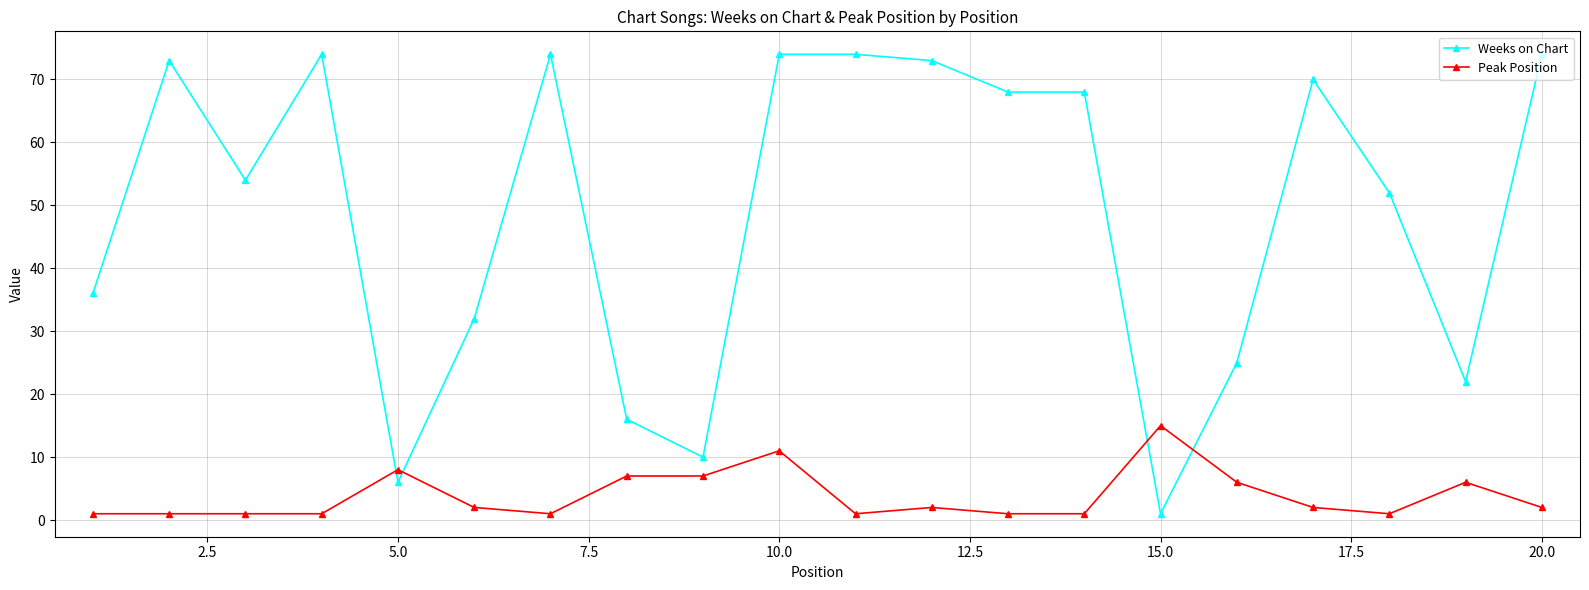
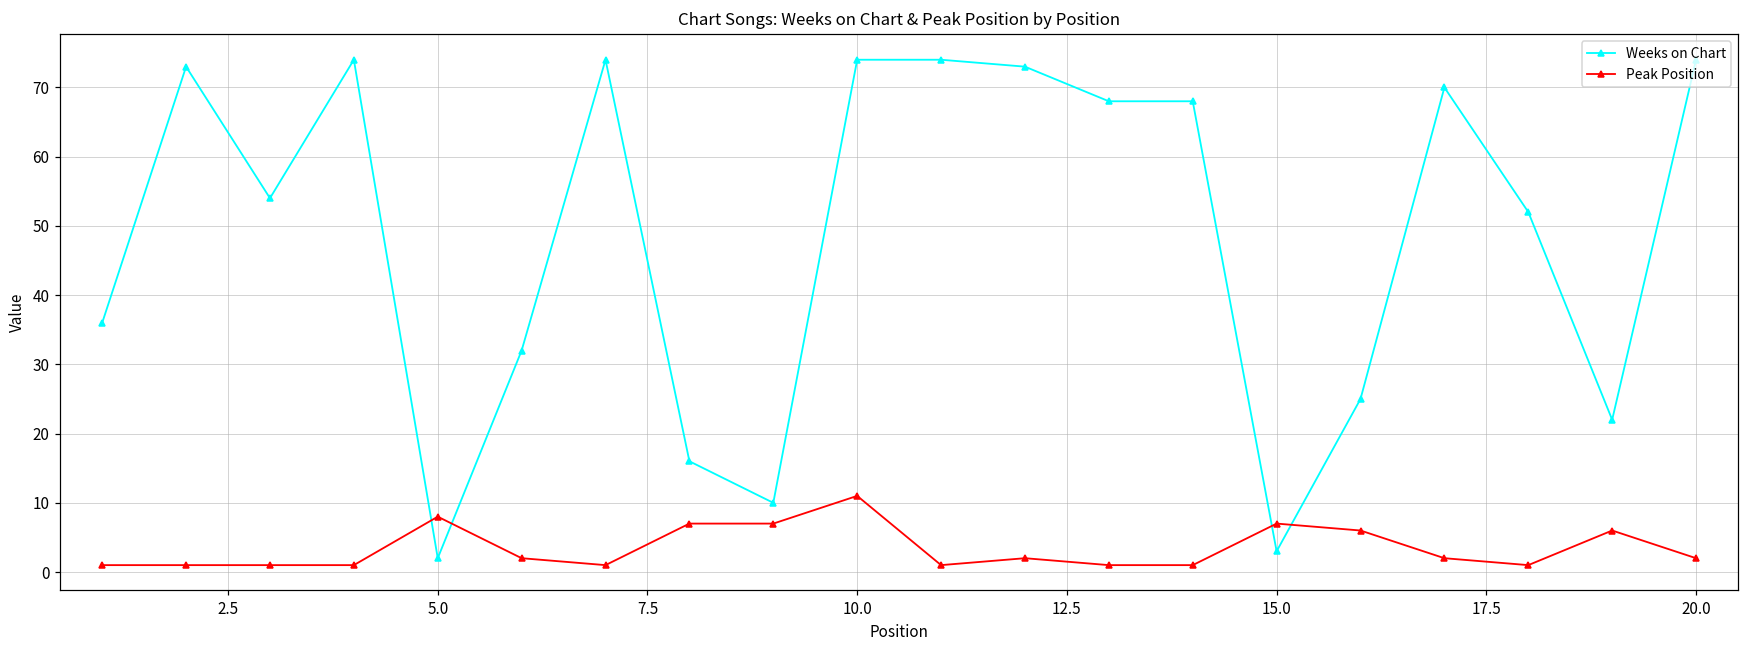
  {
    "Weeks on Chart": {
-     "5.0": 6,
+     "5.0": 2,
      "10.0": 74,
-     "15.0": 1
+     "15.0": 3
    },
    "Peak Position": {
      "5.0": 8,
      "10.0": 11,
-     "15.0": 15,
+     "15.0": 7,
      "20.0": 2
    }
  }
